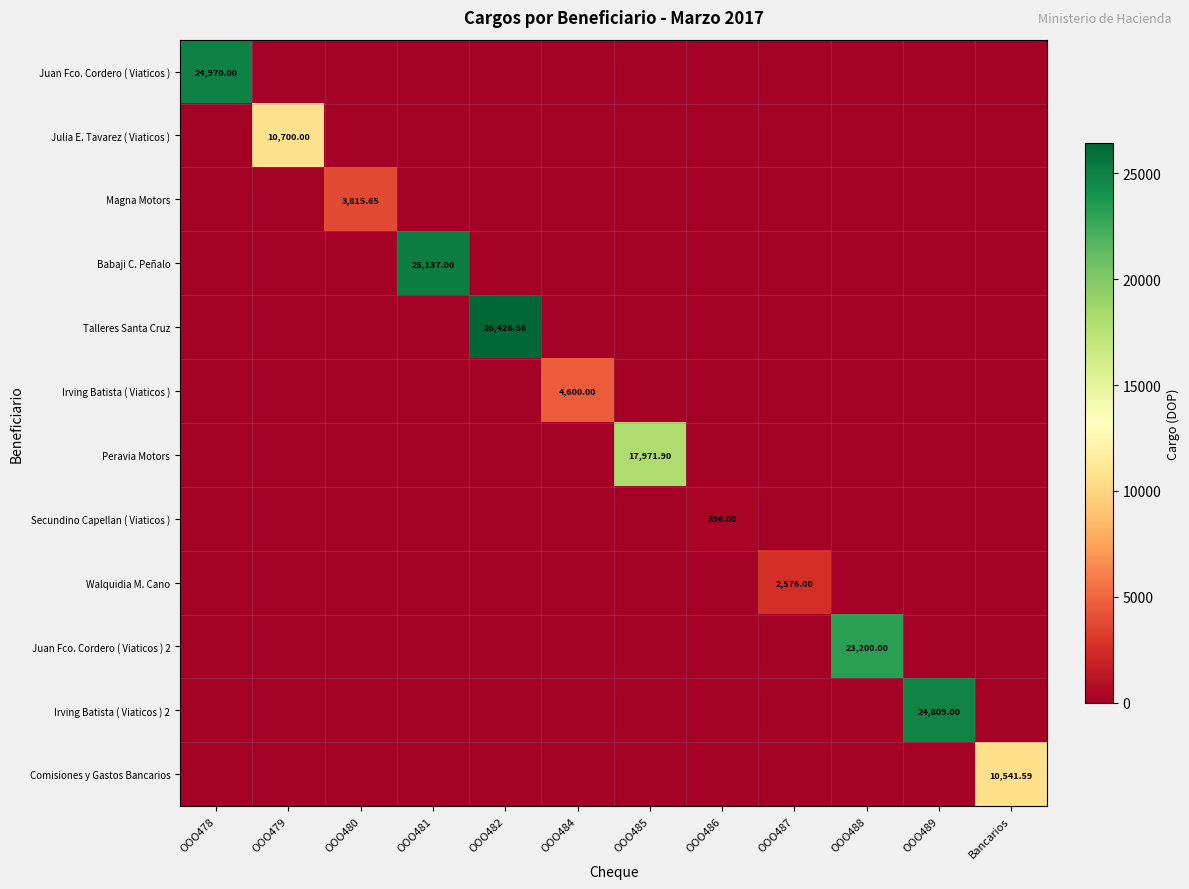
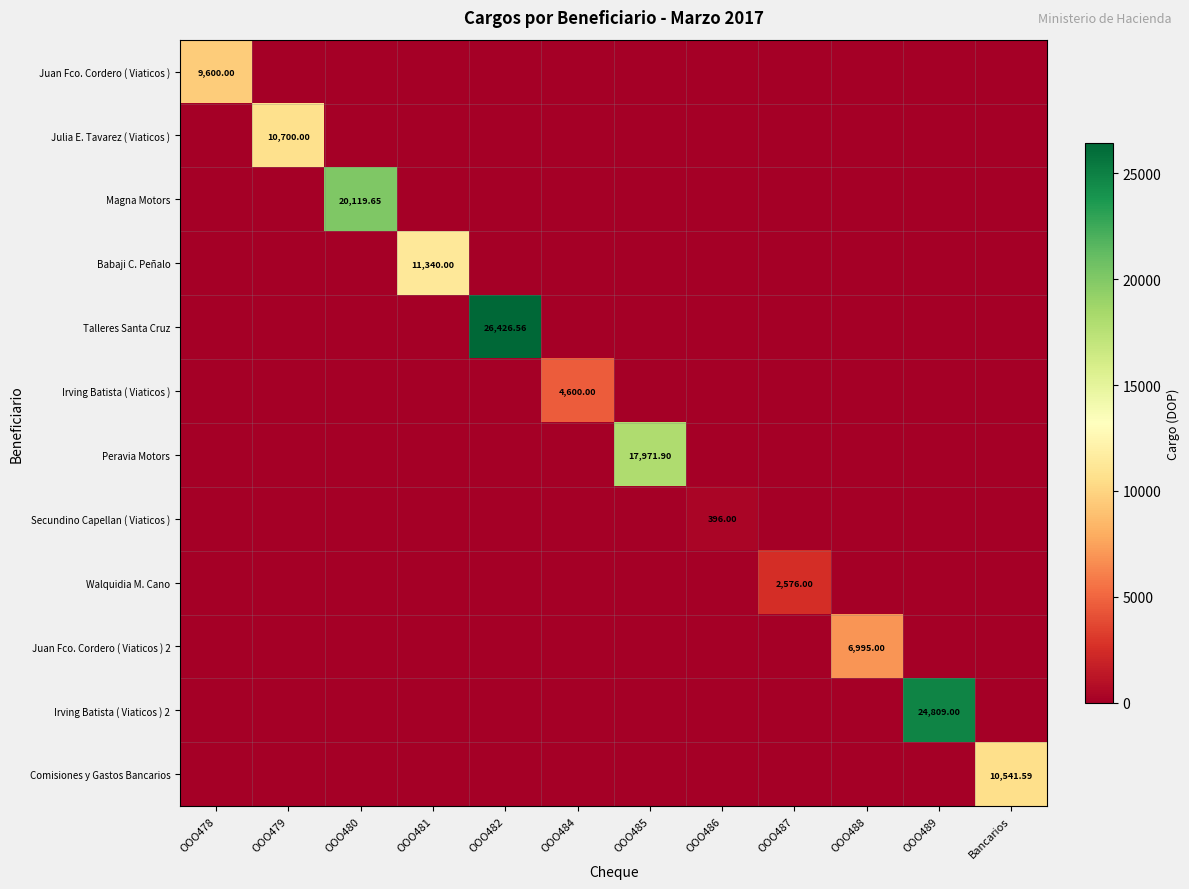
  {
    "Juan Fco. Cordero ( Viaticos )": {
-     "OOO478": "24,970.00"
+     "OOO478": "9,600.00"
    },
    "Julia E. Tavarez ( Viaticos )": {
      "OOO479": "10,700.00"
    },
    "Magna Motors": {
-     "OOO480": "3,815.65"
+     "OOO480": "20,119.65"
    },
    "Babaji C. Peñalo": {
-     "OOO481": "25,137.00"
+     "OOO481": "11,340.00"
    },
    "Talleres Santa Cruz": {
      "OOO482": "26,426.56"
    },
    "Irving Batista ( Viaticos )": {
      "OOO484": "4,600.00"
    },
    "Peravia Motors": {
      "OOO485": "17,971.90"
    },
    "Secundino Capellan ( Viaticos )": {
      "OOO486": "396.00"
    },
    "Walquidia M. Cano": {
      "OOO487": "2,576.00"
    },
    "Juan Fco. Cordero ( Viaticos ) 2": {
-     "OOO488": "23,200.00"
+     "OOO488": "6,995.00"
    },
    "Irving Batista ( Viaticos ) 2": {
      "OOO489": "24,809.00"
    },
    "Comisiones y Gastos Bancarios": {
      "Bancarios": "10,541.59"
    }
  }
